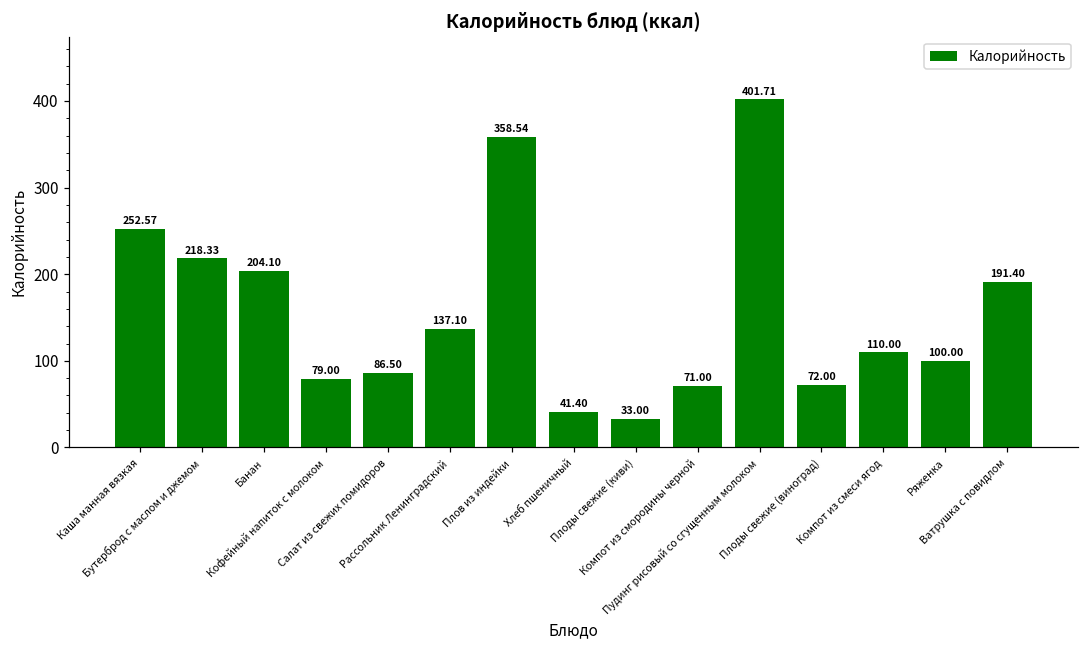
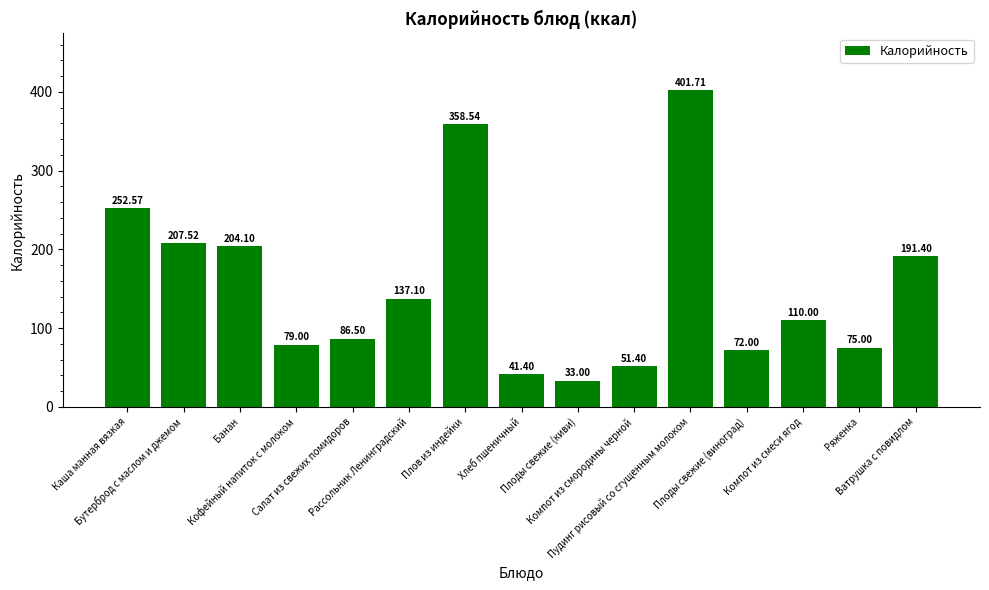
  {
    "Каша манная вязкая": 252.57,
-   "Бутерброд с маслом и джемом": 218.33,
+   "Бутерброд с маслом и джемом": 207.52,
    "Банан": 204.10,
    "Кофейный напиток с молоком": 79.00,
    "Салат из свежих помидоров": 86.50,
    "Рассольник Ленинградский": 137.10,
    "Плов из индейки": 358.54,
    "Хлеб пшеничный": 41.40,
    "Плоды свежие (киви)": 33.00,
-   "Компот из смородины черной": 71.00,
+   "Компот из смородины черной": 51.40,
    "Пудинг рисовый со сгущенным молоком": 401.71,
    "Плоды свежие (виноград)": 72.00,
    "Компот из смеси ягод": 110.00,
-   "Ряженка": 100.00,
+   "Ряженка": 75.00,
    "Ватрушка с повидлом": 191.40
  }
